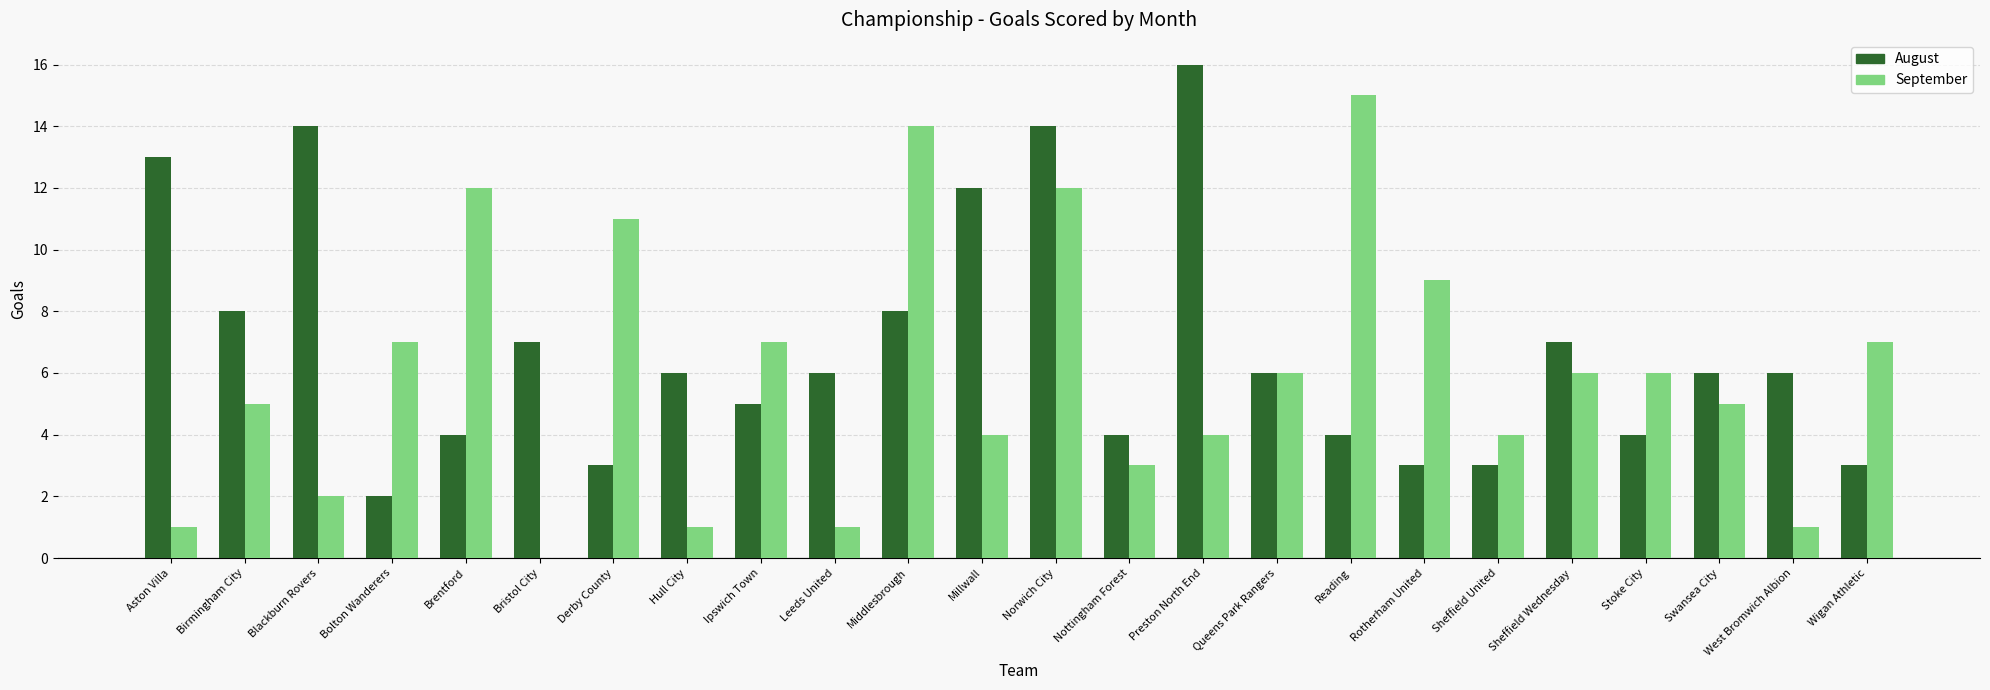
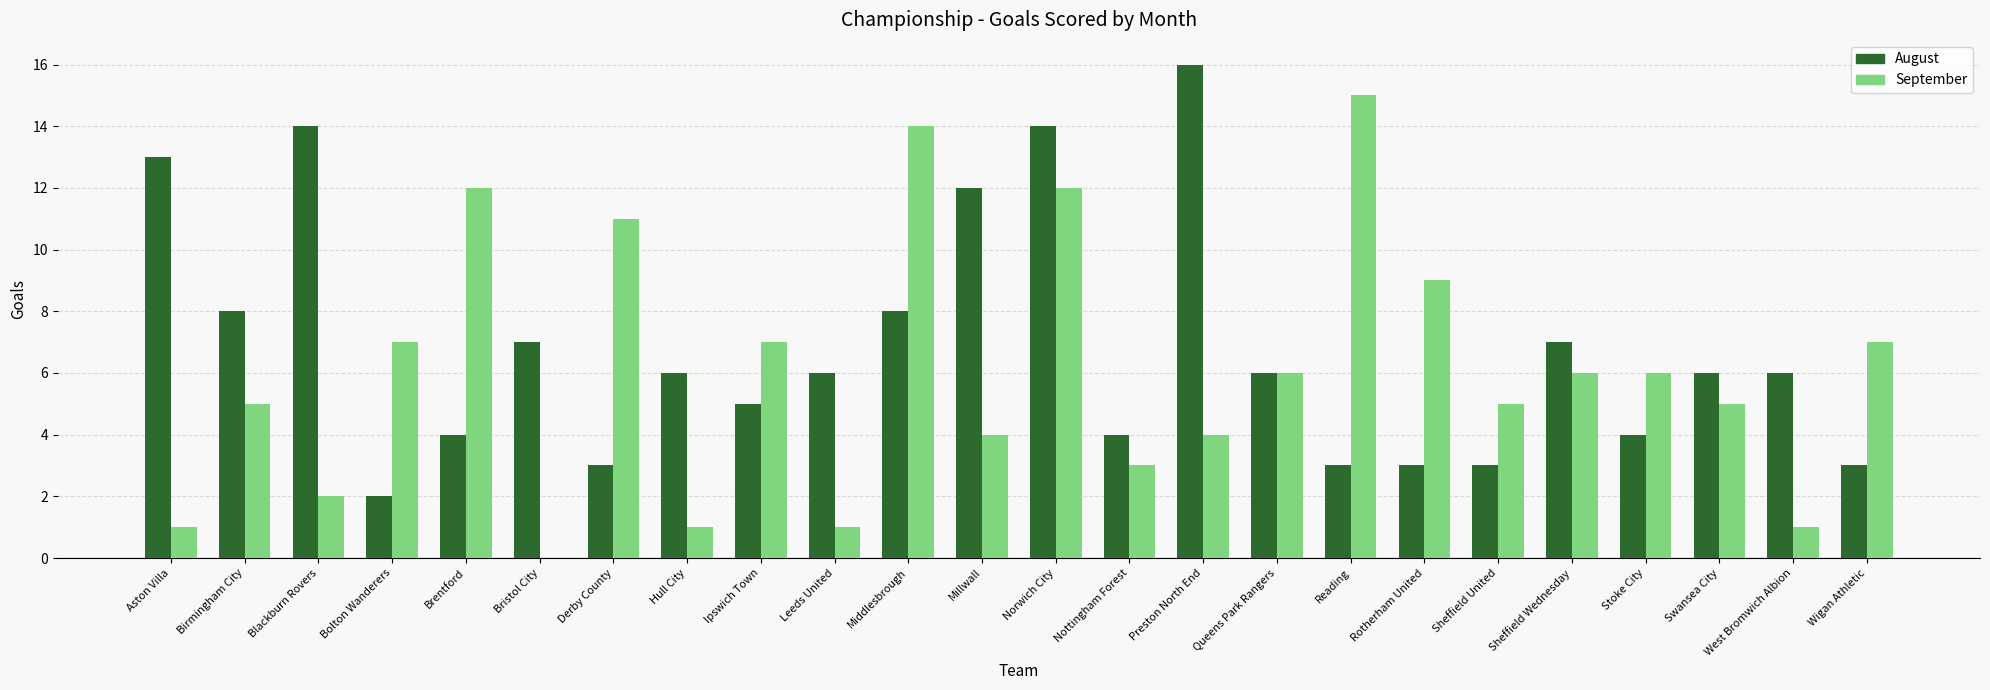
  {
    "August": {
      "Aston Villa": 13,
      "Birmingham City": 8,
      "Blackburn Rovers": 14,
      "Bolton Wanderers": 2,
      "Brentford": 4,
      "Bristol City": 7,
      "Derby County": 3,
      "Hull City": 6,
      "Ipswich Town": 5,
      "Leeds United": 6,
      "Middlesbrough": 8,
      "Millwall": 12,
      "Norwich City": 14,
      "Nottingham Forest": 4,
      "Preston North End": 16,
      "Queens Park Rangers": 6,
-     "Reading": 4,
+     "Reading": 3,
      "Rotherham United": 3,
      "Sheffield United": 3,
      "Sheffield Wednesday": 7,
      "Stoke City": 4,
      "Swansea City": 6,
      "West Bromwich Albion": 6,
      "Wigan Athletic": 3
    },
    "September": {
      "Aston Villa": 1,
      "Birmingham City": 5,
      "Blackburn Rovers": 2,
      "Bolton Wanderers": 7,
      "Brentford": 12,
      "Bristol City": 0,
      "Derby County": 11,
      "Hull City": 1,
      "Ipswich Town": 7,
      "Leeds United": 1,
      "Middlesbrough": 14,
      "Millwall": 4,
      "Norwich City": 12,
      "Nottingham Forest": 3,
      "Preston North End": 4,
      "Queens Park Rangers": 6,
      "Reading": 15,
      "Rotherham United": 9,
-     "Sheffield United": 4,
+     "Sheffield United": 5,
      "Sheffield Wednesday": 6,
      "Stoke City": 6,
      "Swansea City": 5,
      "West Bromwich Albion": 1,
      "Wigan Athletic": 7
    }
  }
